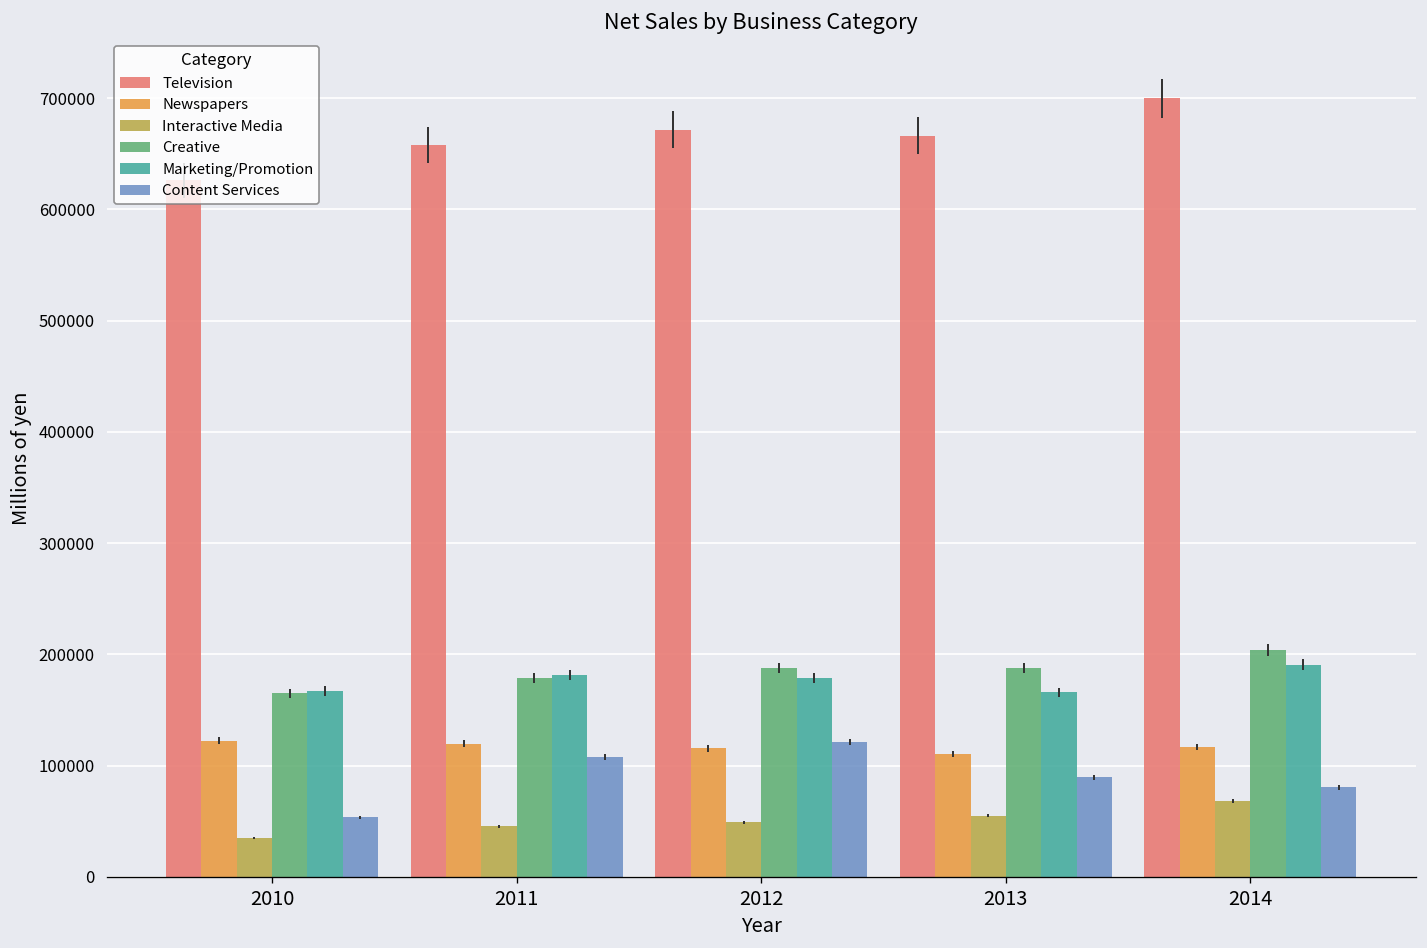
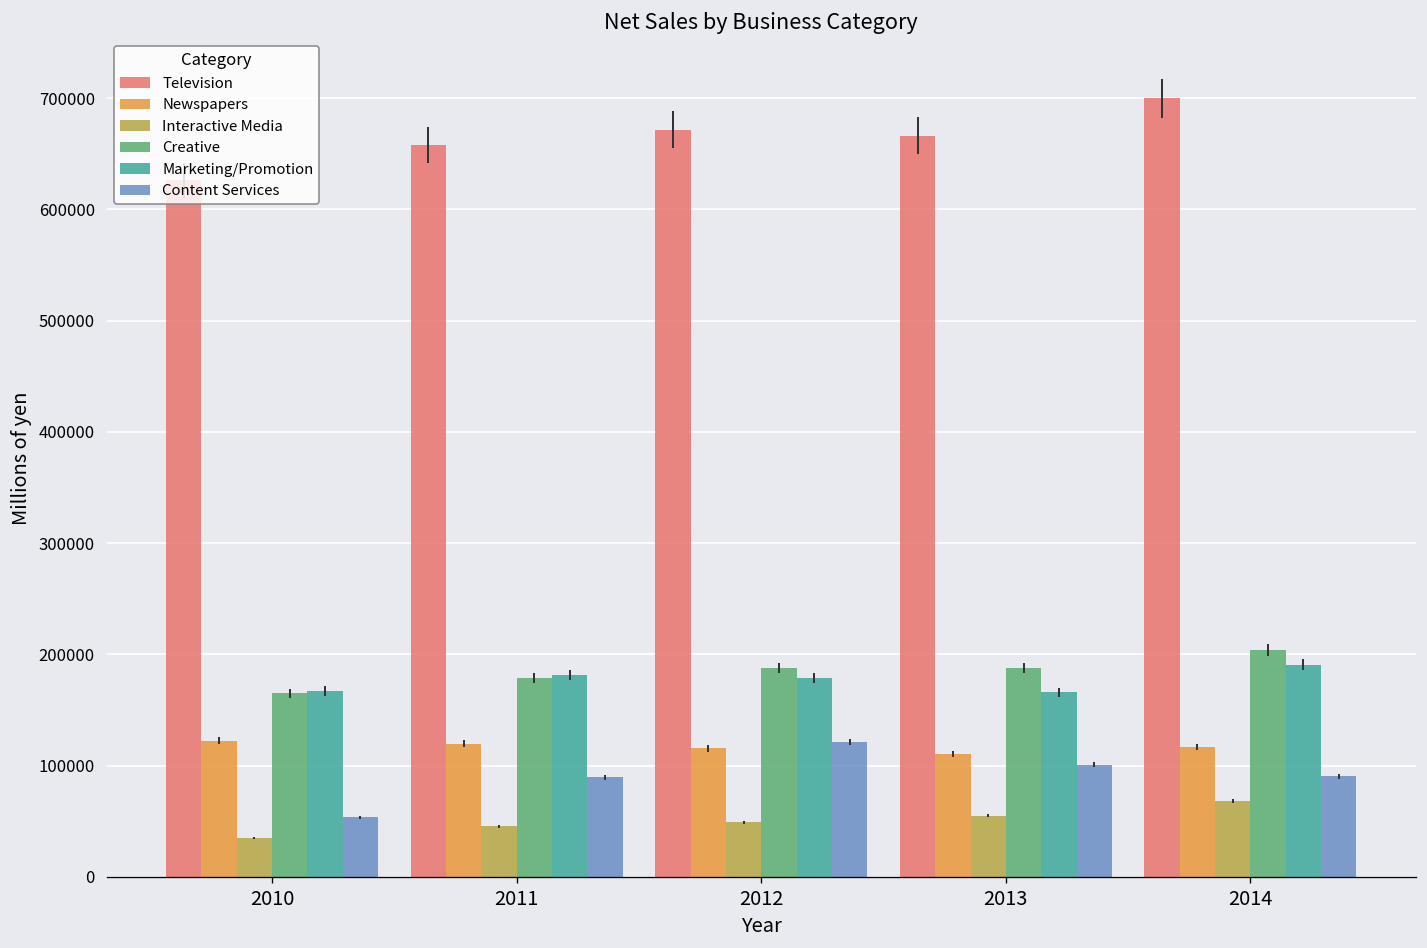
  {
    "Television": {
      "2011": 660000,
      "2012": 670000,
      "2013": 670000,
      "2014": 700000
    },
    "Content Services": {
      "2010": 50000,
-     "2011": 110000,
+     "2011": 90000,
      "2012": 120000,
-     "2013": 90000,
-     "2014": 80000
+     "2013": 100000,
+     "2014": 90000
    }
  }
